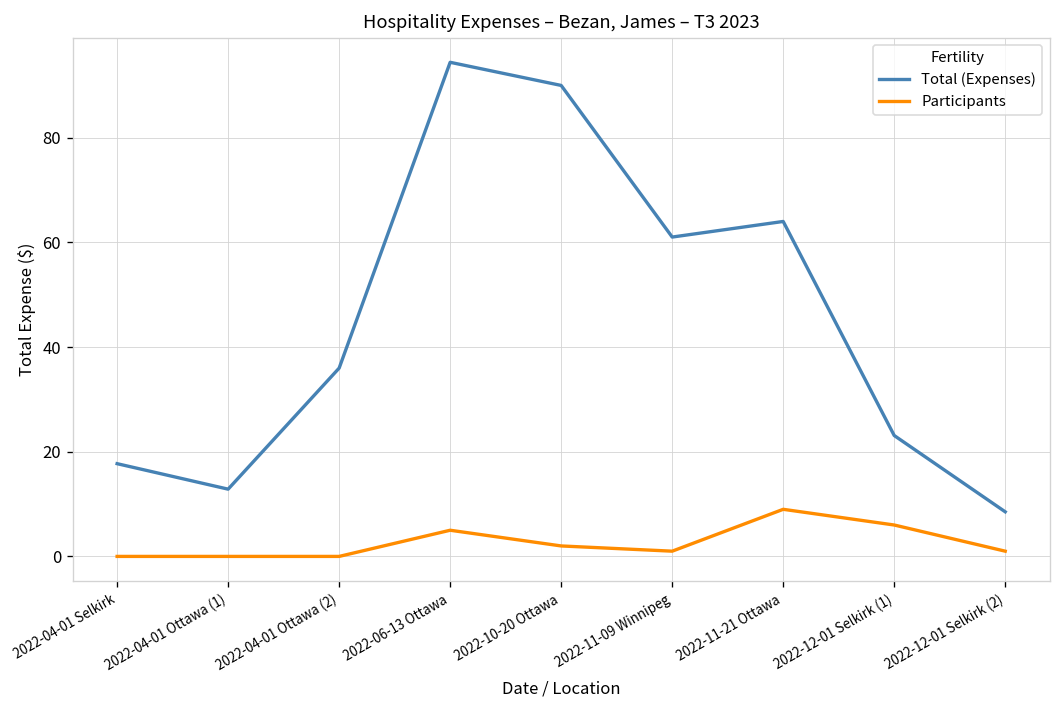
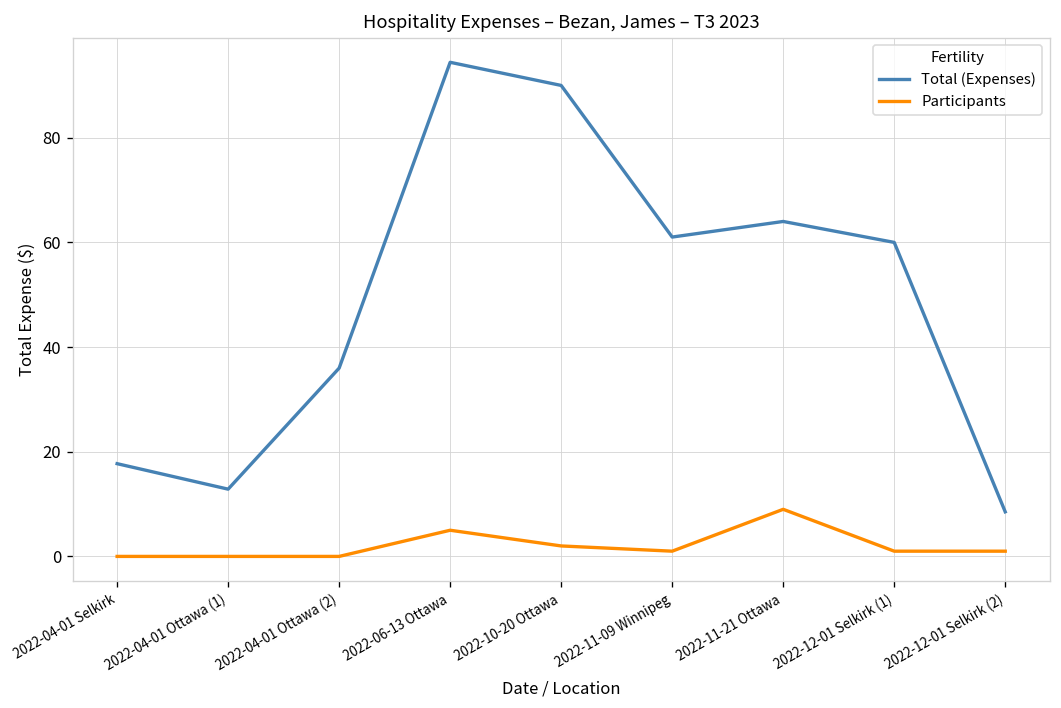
  {
    "Total (Expenses)": {
      "2022-04-01 Selkirk": 18,
      "2022-04-01 Ottawa (1)": 13,
      "2022-04-01 Ottawa (2)": 36,
      "2022-06-13 Ottawa": 94,
      "2022-10-20 Ottawa": 90,
      "2022-11-09 Winnipeg": 61,
      "2022-11-21 Ottawa": 64,
-     "2022-12-01 Selkirk (1)": 23,
+     "2022-12-01 Selkirk (1)": 60,
      "2022-12-01 Selkirk (2)": 9
    },
    "Participants": {
      "2022-04-01 Selkirk": 0,
      "2022-04-01 Ottawa (1)": 0,
      "2022-04-01 Ottawa (2)": 0,
      "2022-06-13 Ottawa": 5,
      "2022-10-20 Ottawa": 2,
      "2022-11-09 Winnipeg": 1,
      "2022-11-21 Ottawa": 9,
-     "2022-12-01 Selkirk (1)": 6,
+     "2022-12-01 Selkirk (1)": 1,
      "2022-12-01 Selkirk (2)": 1
    }
  }
